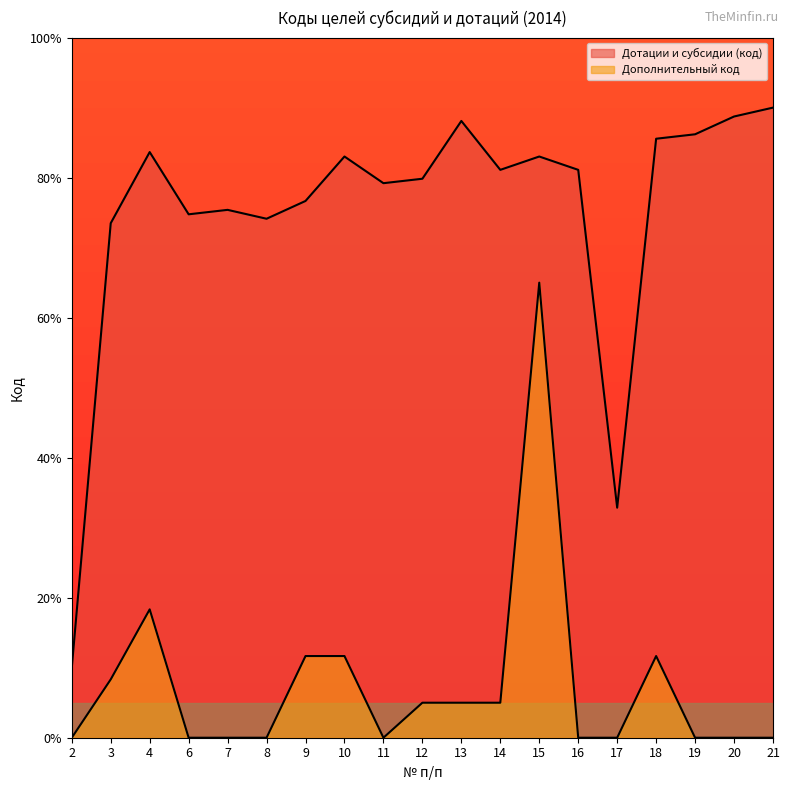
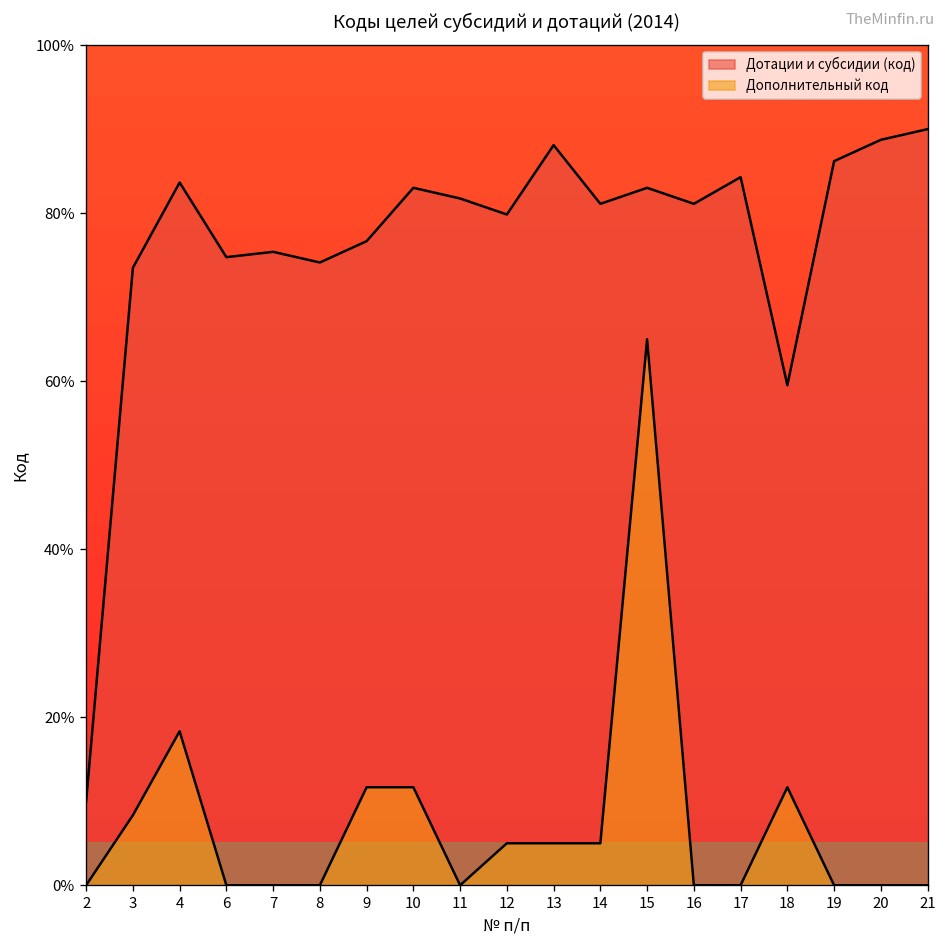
  {
    "Дотации и субсидии (код)": {
      "2": "10%",
      "3": "73%",
      "4": "84%",
      "6": "75%",
      "7": "75%",
      "8": "74%",
      "9": "77%",
      "10": "83%",
-     "11": "79%",
+     "11": "82%",
      "12": "80%",
      "13": "88%",
      "14": "81%",
      "15": "83%",
      "16": "81%",
-     "17": "33%",
-     "18": "86%",
+     "17": "84%",
+     "18": "60%",
      "19": "86%",
      "20": "89%",
      "21": "90%"
    },
    "Дополнительный код": {
      "3": "8%",
      "4": "18%",
      "9": "12%",
      "10": "12%",
      "15": "65%",
      "18": "12%"
    }
  }
